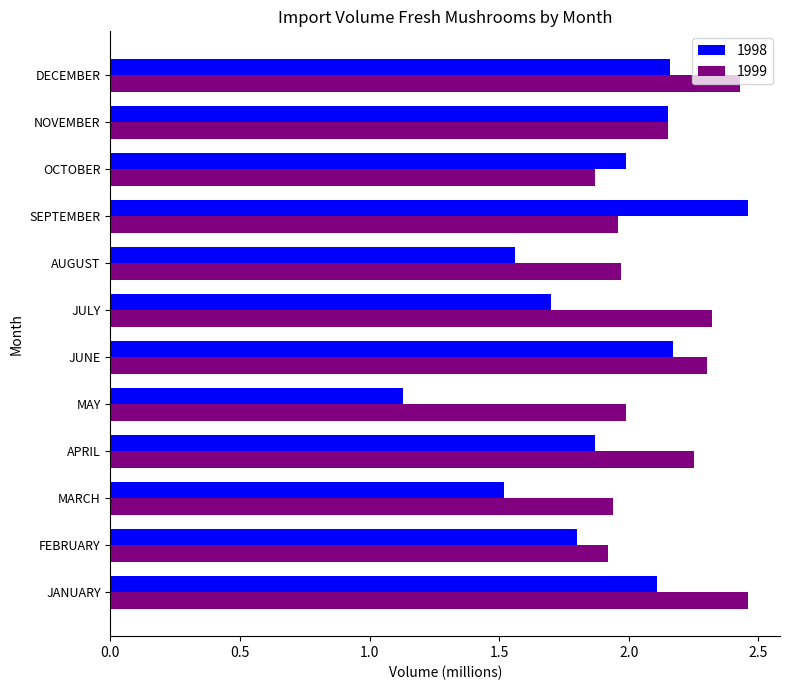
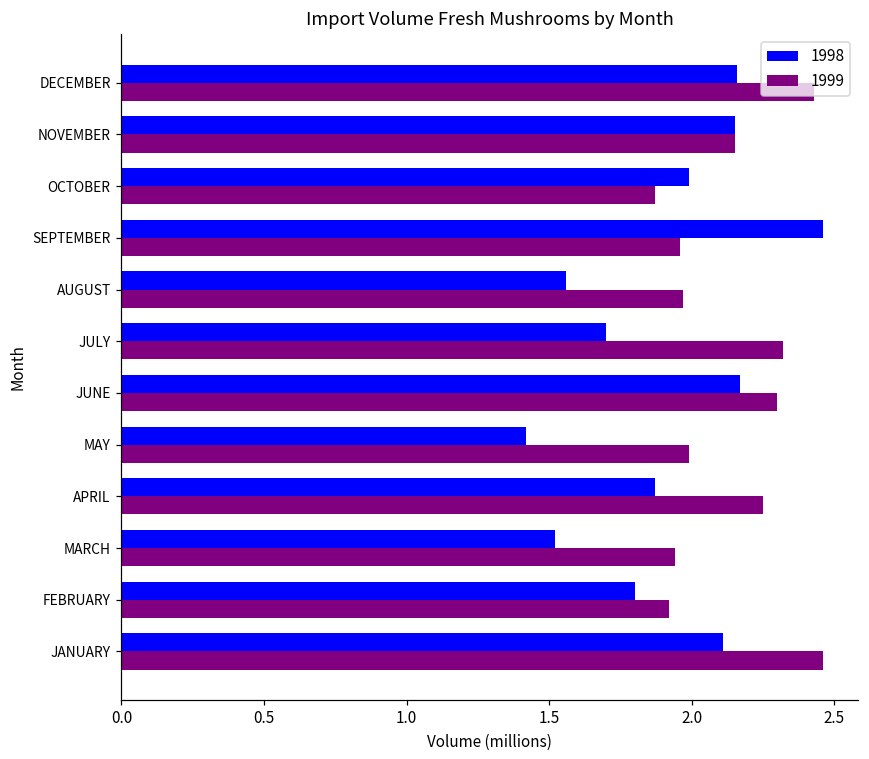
  {
    "1998": {
      "DECEMBER": 2.16,
      "NOVEMBER": 2.15,
      "OCTOBER": 1.99,
      "SEPTEMBER": 2.46,
      "AUGUST": 1.56,
      "JULY": 1.70,
      "JUNE": 2.17,
-     "MAY": 1.13,
+     "MAY": 1.42,
      "APRIL": 1.87,
      "MARCH": 1.52,
      "FEBRUARY": 1.80,
      "JANUARY": 2.11
    },
    "1999": {
      "NOVEMBER": 2.15,
      "OCTOBER": 1.87,
      "SEPTEMBER": 1.96,
      "AUGUST": 1.97,
      "JULY": 2.32,
      "JUNE": 2.30,
      "MAY": 1.99,
      "APRIL": 2.25,
      "MARCH": 1.94,
      "FEBRUARY": 1.92,
      "JANUARY": 2.46
    }
  }
